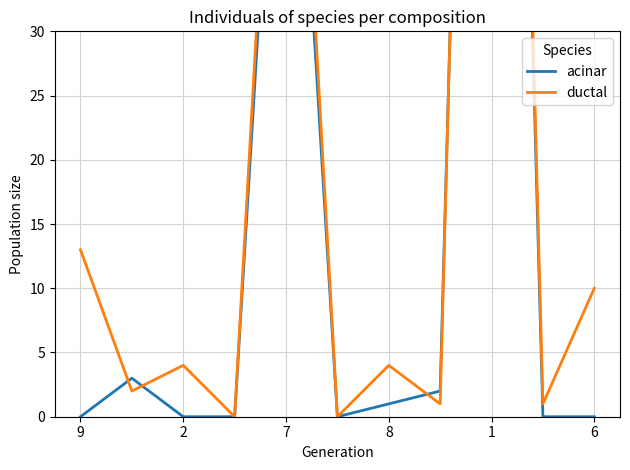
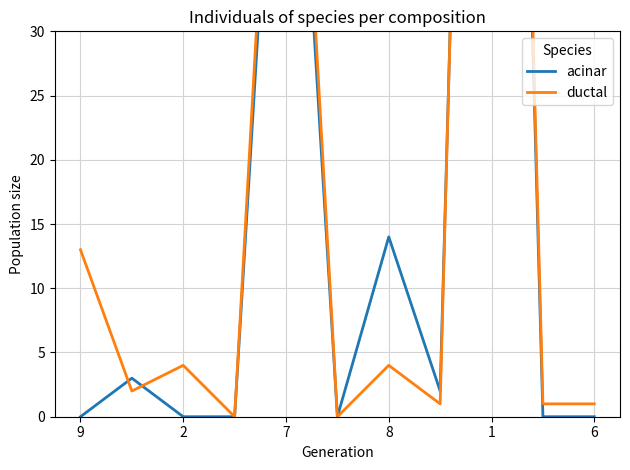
  {
    "acinar": {
      "2": 0,
-     "8": 1,
+     "8": 14,
      "6": 0
    },
    "ductal": {
      "2": 4,
      "8": 4,
-     "6": 10
+     "6": 1
    }
  }
